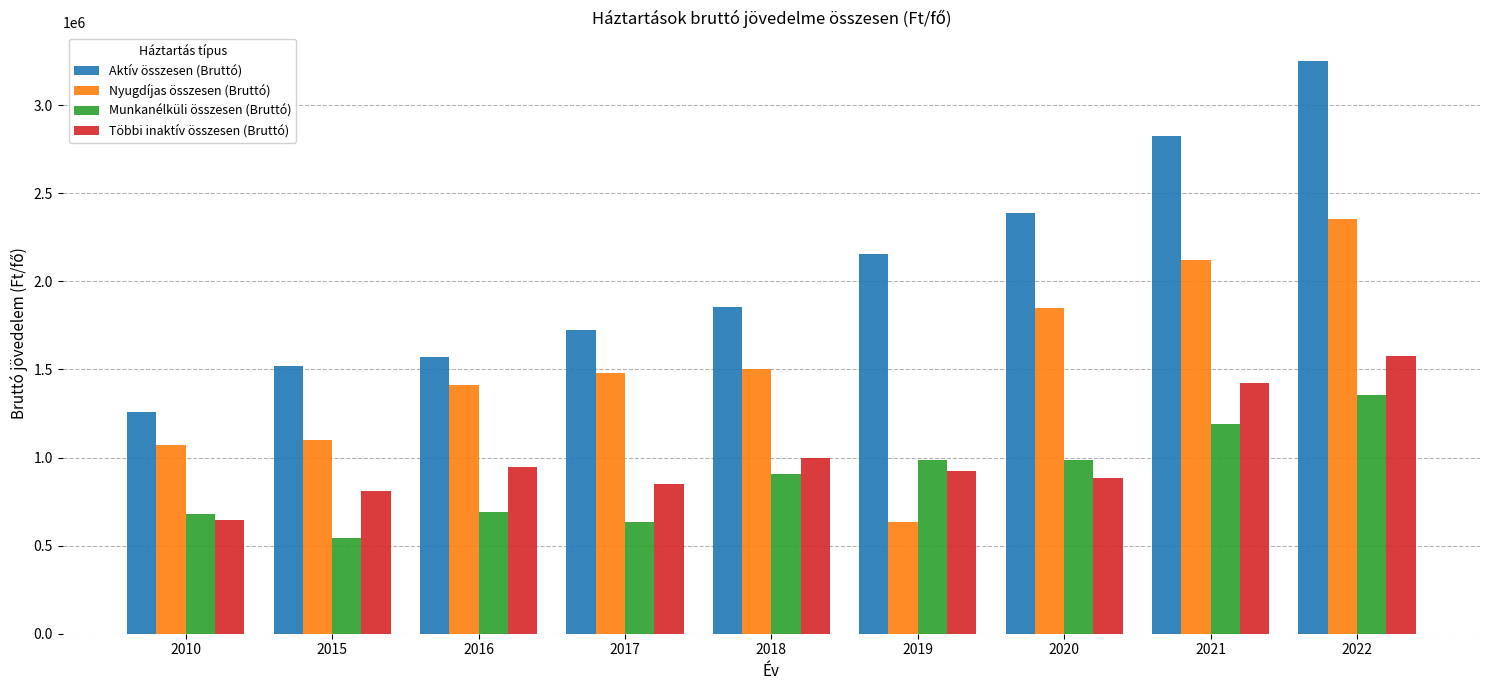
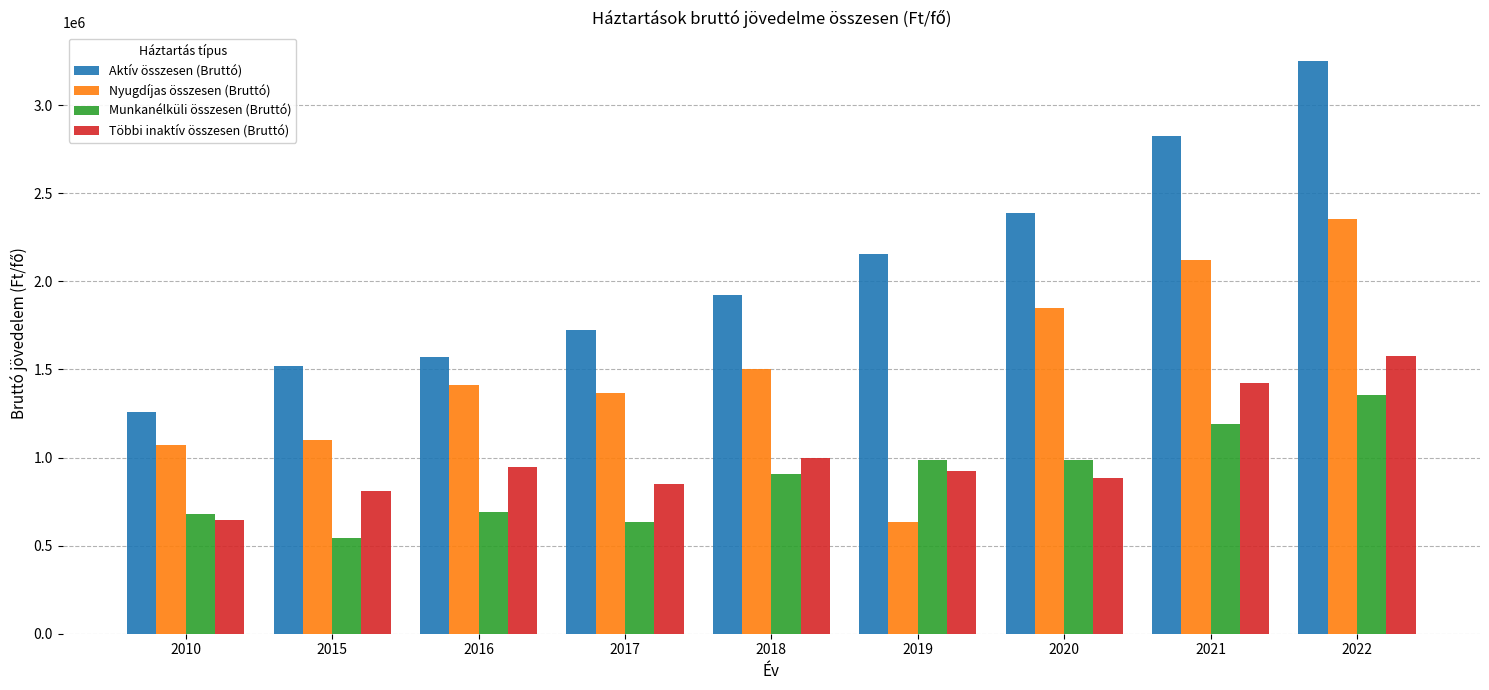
  {
    "Aktív összesen (Bruttó)": {
      "2010": 1260000,
      "2015": 1520000,
      "2016": 1570000,
      "2017": 1720000,
-     "2018": 1860000,
+     "2018": 1920000,
      "2019": 2160000,
      "2020": 2390000,
      "2021": 2820000,
      "2022": 3250000
    },
    "Nyugdíjas összesen (Bruttó)": {
      "2010": 1070000,
      "2015": 1100000,
      "2016": 1410000,
-     "2017": 1480000,
+     "2017": 1360000,
      "2018": 1510000,
      "2019": 630000,
      "2020": 1850000,
      "2021": 2120000,
      "2022": 2360000
    },
    "Munkanélküli összesen (Bruttó)": {
      "2010": 680000,
      "2015": 540000,
      "2016": 690000,
      "2017": 630000,
      "2018": 910000,
      "2019": 980000,
      "2020": 990000,
      "2021": 1190000,
      "2022": 1360000
    },
    "Többi inaktív összesen (Bruttó)": {
      "2010": 650000,
      "2015": 810000,
      "2016": 950000,
      "2017": 850000,
      "2018": 1000000,
      "2019": 930000,
      "2020": 880000,
      "2021": 1430000,
      "2022": 1570000
    }
  }
